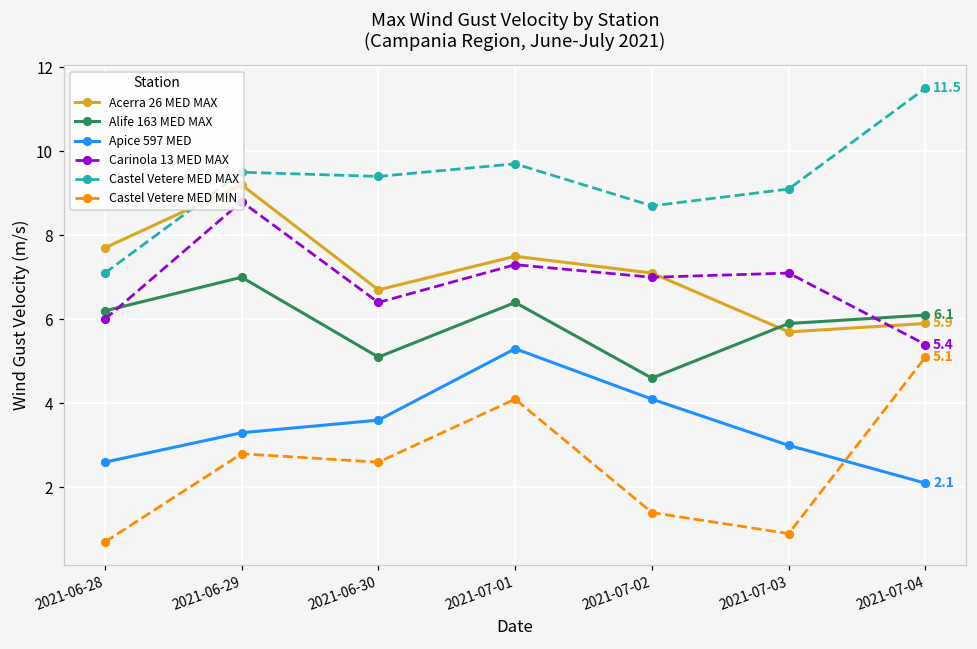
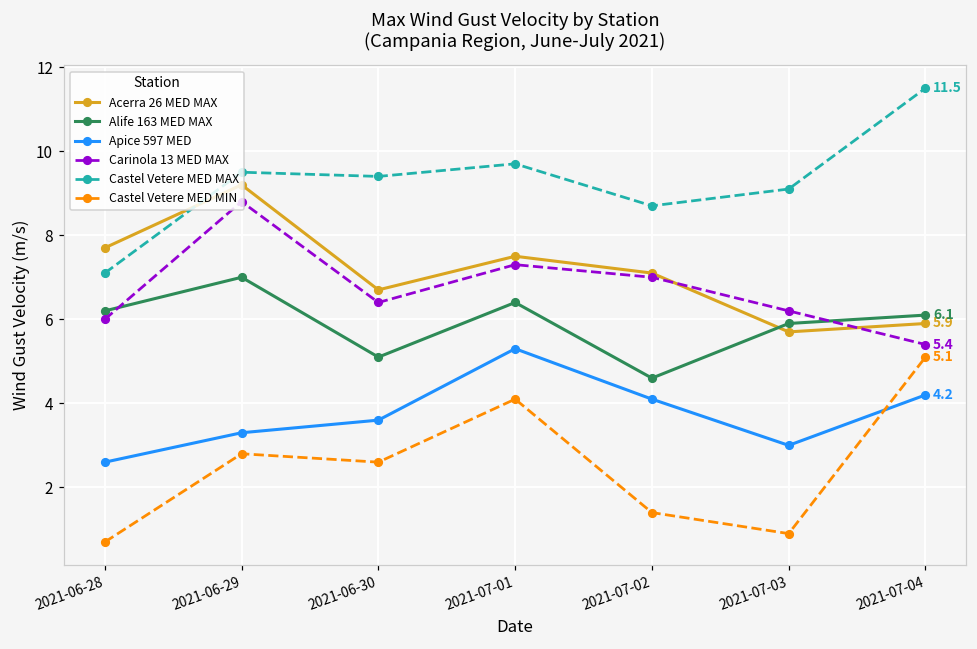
  {
    "Alife 163 MED MAX": {
      "2021-06-28": 6.2,
      "2021-06-29": 7.0,
      "2021-06-30": 5.1,
      "2021-07-01": 6.4,
      "2021-07-02": 4.6,
      "2021-07-03": 5.9
    },
    "Apice 597 MED": {
-     "2021-07-04": 2.1
+     "2021-07-04": 4.2
    },
    "Carinola 13 MED MAX": {
      "2021-06-28": 6.0,
      "2021-06-29": 8.8,
      "2021-06-30": 6.4,
      "2021-07-01": 7.3,
      "2021-07-02": 7.0,
-     "2021-07-03": 7.1
+     "2021-07-03": 6.2
    },
    "Castel Vetere MED MAX": {
      "2021-07-04": 11.5
    }
  }
